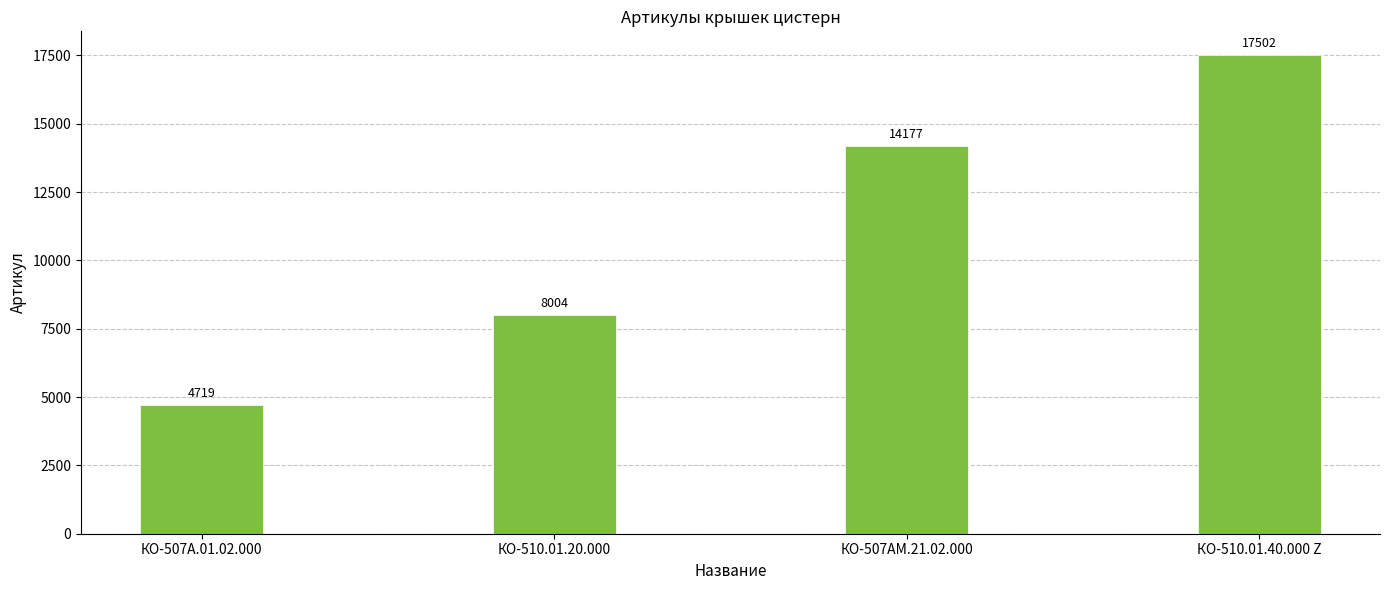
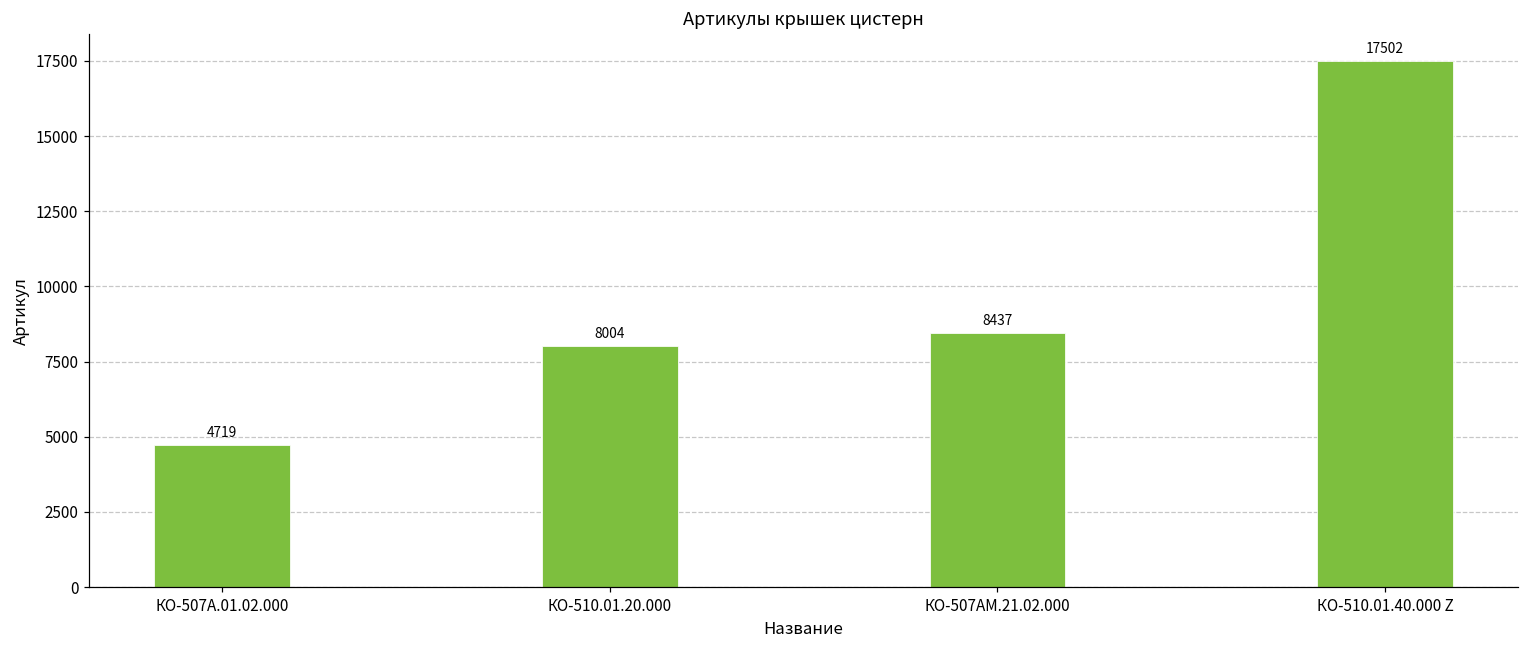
  {
    "КО-507А.01.02.000": 4719,
    "КО-510.01.20.000": 8004,
-   "КО-507АМ.21.02.000": 14177,
+   "КО-507АМ.21.02.000": 8437,
    "КО-510.01.40.000 Z": 17502
  }
